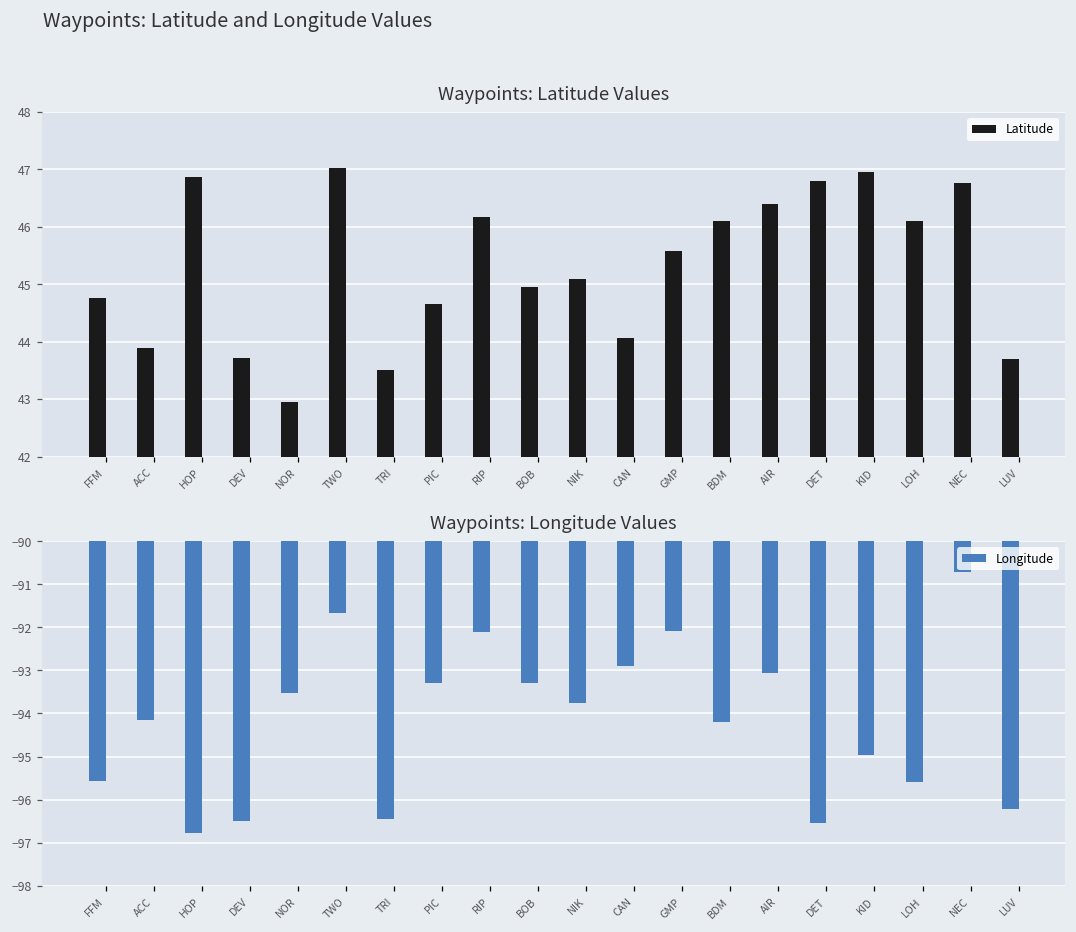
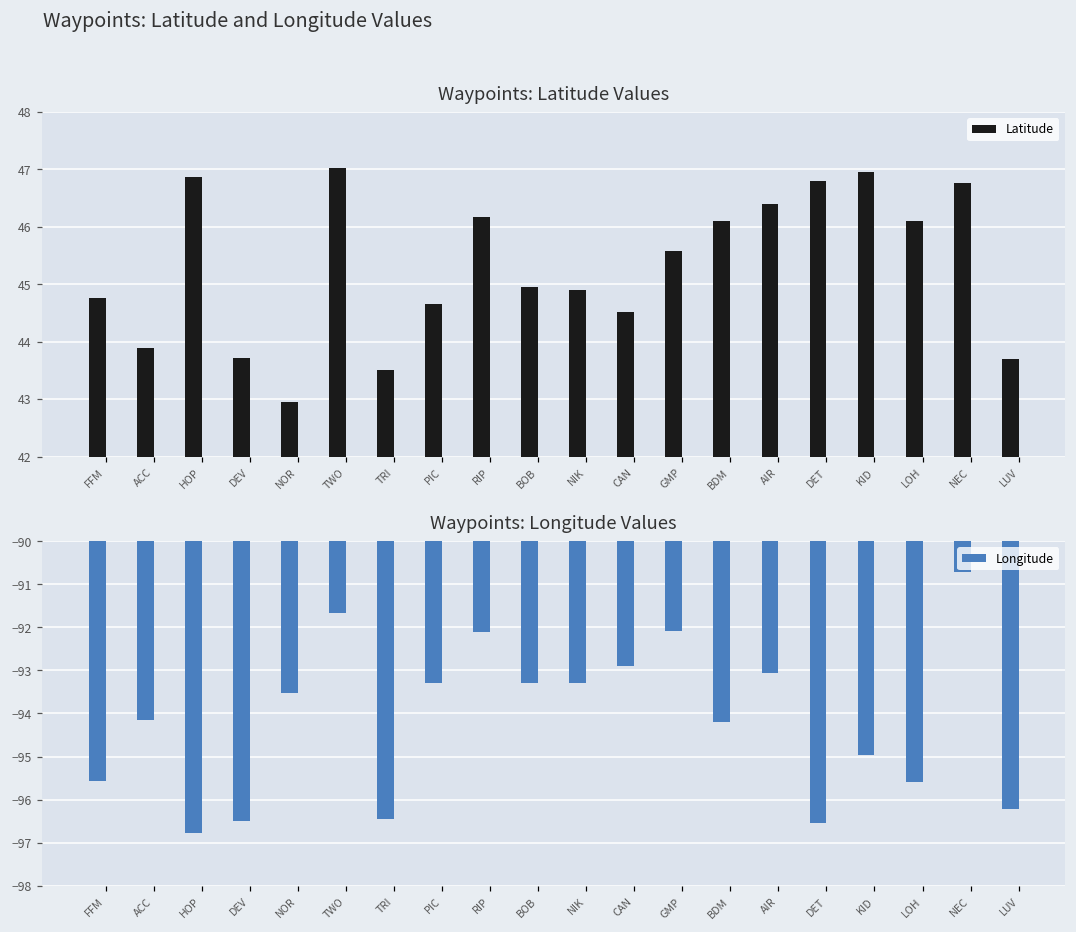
  {
    "Waypoints: Latitude Values": {
      "FFM": 44.8,
      "ACC": 43.9,
      "HOP": 46.9,
      "DEV": 43.7,
      "NOR": 43.0,
      "TWO": 47.0,
      "TRI": 43.5,
      "PIC": 44.7,
      "RIP": 46.2,
      "BOB": 45.0,
-     "NIK": 45.1,
-     "CAN": 44.1,
+     "NIK": 44.9,
+     "CAN": 44.5,
      "GMP": 45.6,
      "BDM": 46.1,
      "AIR": 46.4,
      "DET": 46.8,
      "KID": 47.0,
      "LOH": 46.1,
      "NEC": 46.8,
      "LUV": 43.7
    },
    "Waypoints: Longitude Values": {
      "FFM": -95.6,
      "ACC": -94.2,
      "HOP": -96.8,
      "DEV": -96.5,
      "NOR": -93.5,
      "TWO": -91.7,
      "TRI": -96.5,
      "PIC": -93.3,
      "RIP": -92.1,
      "BOB": -93.3,
-     "NIK": -93.7,
+     "NIK": -93.3,
      "CAN": -92.9,
      "GMP": -92.1,
      "BDM": -94.2,
      "AIR": -93.1,
      "DET": -96.5,
      "KID": -95.0,
      "LOH": -95.6,
      "NEC": -90.7,
      "LUV": -96.2
    }
  }
